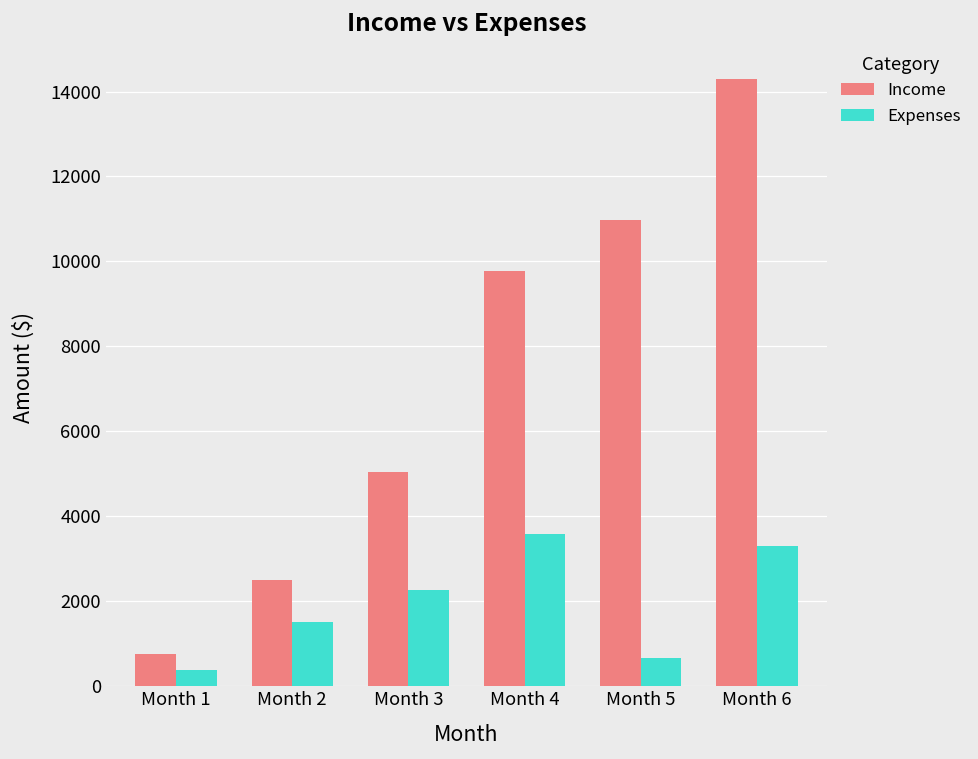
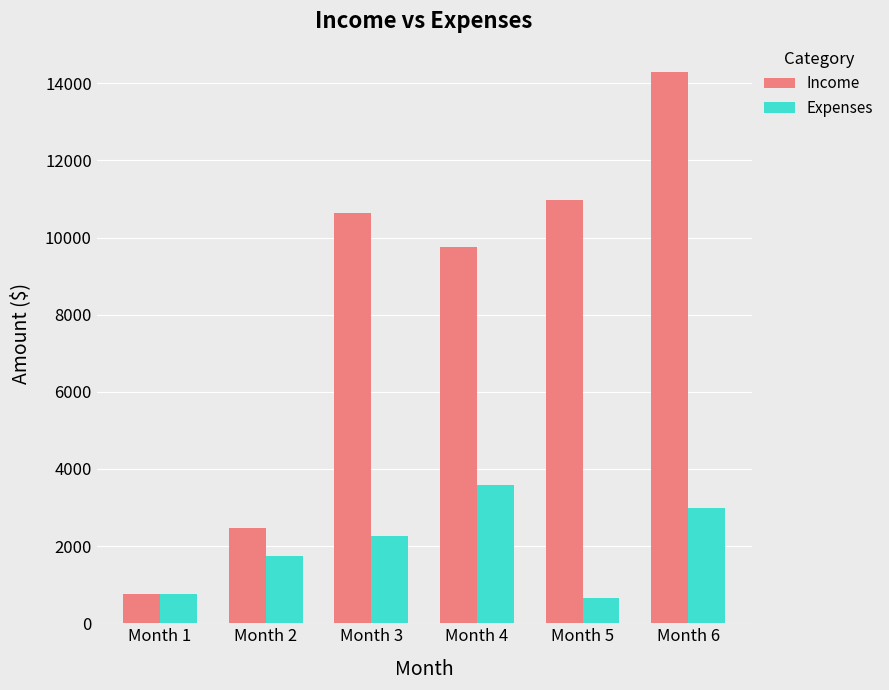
  {
    "Income": {
      "Month 1": 800,
      "Month 2": 2500,
-     "Month 3": 5000,
+     "Month 3": 10600,
      "Month 4": 9800,
      "Month 5": 11000,
      "Month 6": 14300
    },
    "Expenses": {
-     "Month 1": 400,
-     "Month 2": 1500,
+     "Month 1": 800,
+     "Month 2": 1800,
      "Month 3": 2300,
      "Month 4": 3600,
      "Month 5": 700,
-     "Month 6": 3300
+     "Month 6": 3000
    }
  }
